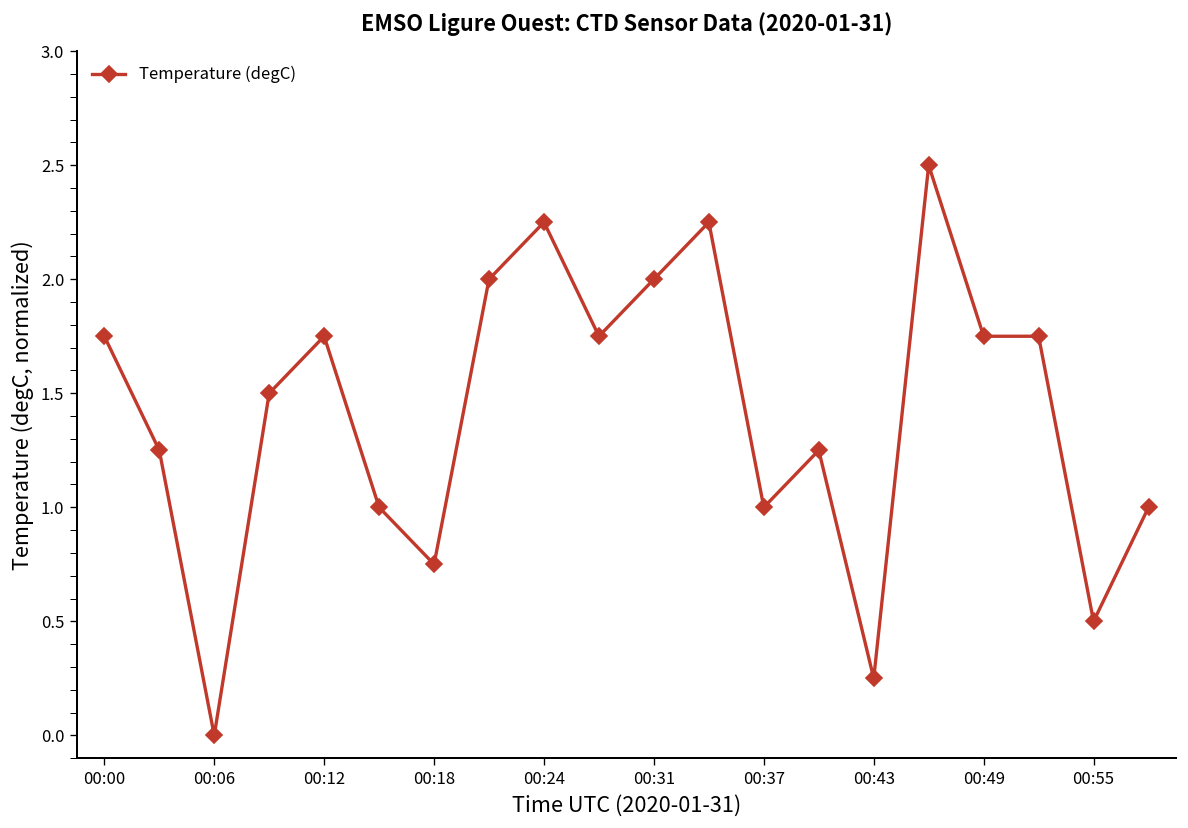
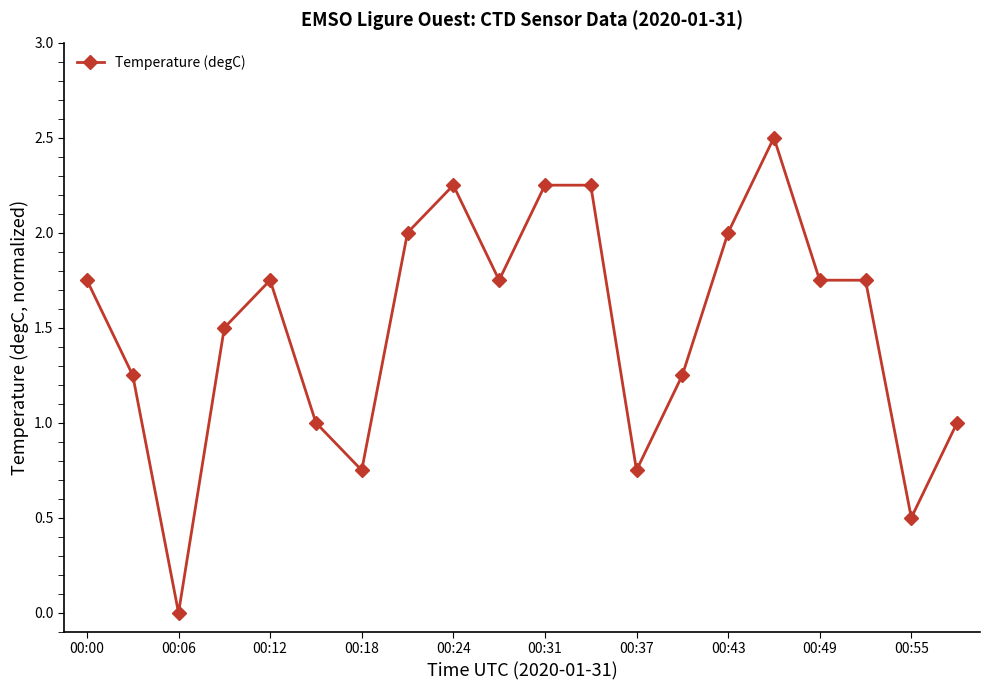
  {
    "00:00": 1.75,
    "00:06": 0.00,
    "00:12": 1.75,
    "00:18": 0.75,
    "00:24": 2.25,
-   "00:31": 2.00,
-   "00:37": 1.00,
-   "00:43": 0.25,
+   "00:31": 2.25,
+   "00:37": 0.75,
+   "00:43": 2.00,
    "00:49": 1.75,
    "00:55": 0.50
  }
